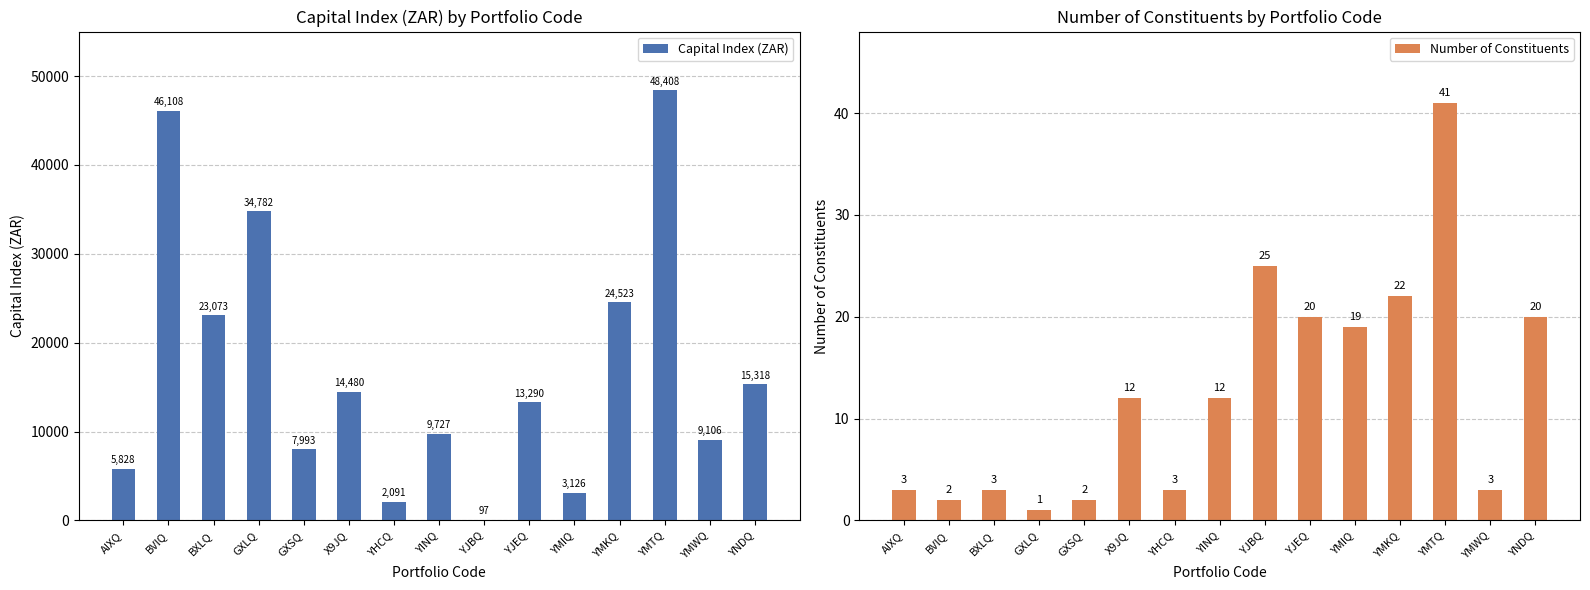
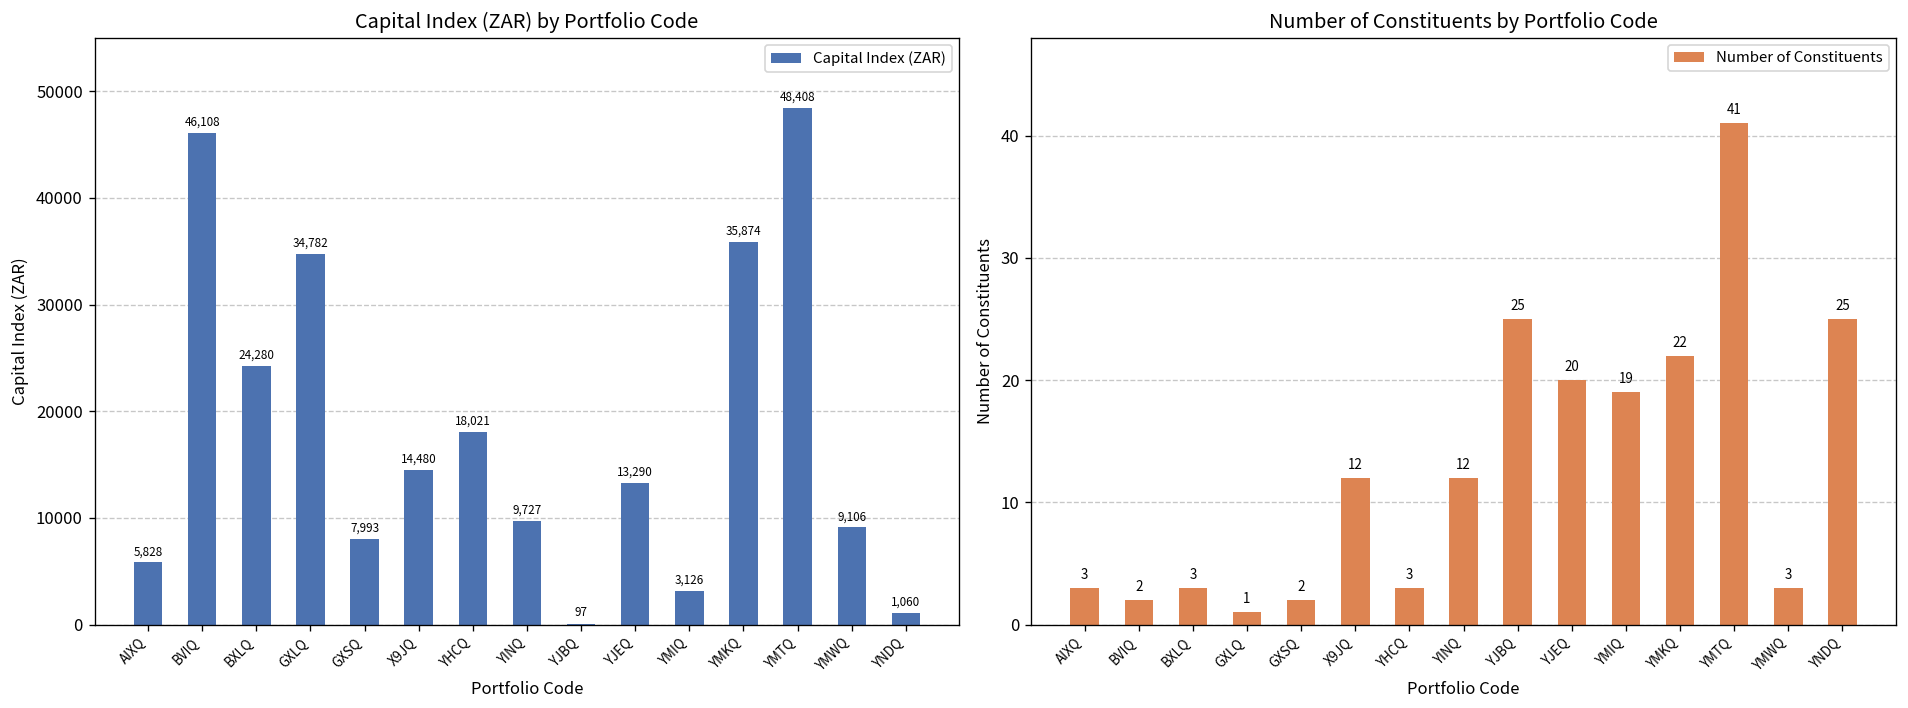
  {
    "Capital Index (ZAR) by Portfolio Code": {
      "AIXQ": "5,828",
      "BVIQ": "46,108",
-     "BXLQ": "23,073",
+     "BXLQ": "24,280",
      "GXLQ": "34,782",
      "GXSQ": "7,993",
      "X9JQ": "14,480",
-     "YHCQ": "2,091",
+     "YHCQ": "18,021",
      "YINQ": "9,727",
      "YJBQ": "97",
      "YJEQ": "13,290",
      "YMIQ": "3,126",
-     "YMKQ": "24,523",
+     "YMKQ": "35,874",
      "YMTQ": "48,408",
      "YMWQ": "9,106",
-     "YNDQ": "15,318"
+     "YNDQ": "1,060"
    },
    "Number of Constituents by Portfolio Code": {
      "AIXQ": "3",
      "BVIQ": "2",
      "BXLQ": "3",
      "GXLQ": "1",
      "GXSQ": "2",
      "X9JQ": "12",
      "YHCQ": "3",
      "YINQ": "12",
      "YJBQ": "25",
      "YJEQ": "20",
      "YMIQ": "19",
      "YMKQ": "22",
      "YMTQ": "41",
      "YMWQ": "3",
-     "YNDQ": "20"
+     "YNDQ": "25"
    }
  }
